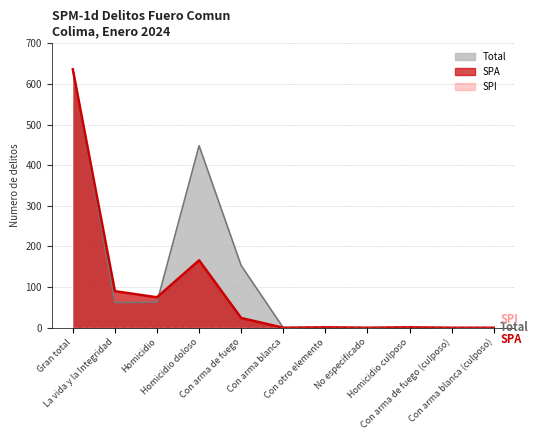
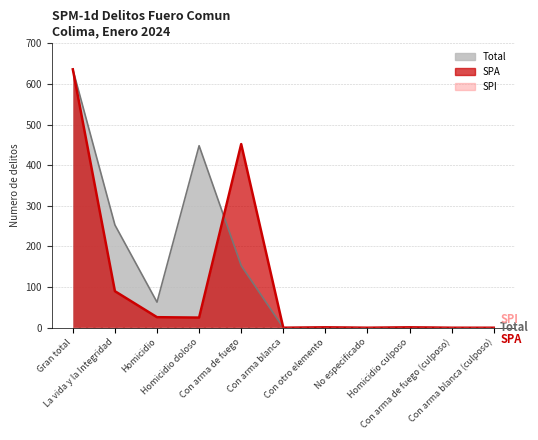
  {
    "Total": {
-     "La vida y la Integridad": 60,
+     "La vida y la Integridad": 250,
      "Homicidio": 60,
      "Homicidio doloso": 450,
      "Con arma de fuego": 150
    },
    "SPA": {
      "La vida y la Integridad": 90,
-     "Homicidio": 80,
-     "Homicidio doloso": 170,
-     "Con arma de fuego": 20
+     "Homicidio": 30,
+     "Homicidio doloso": 30,
+     "Con arma de fuego": 450
    },
    "SPI": {
      "Gran total": 0,
      "La vida y la Integridad": 0,
      "Homicidio": 0,
      "Homicidio doloso": 0,
      "Con arma de fuego": 0
    }
  }
